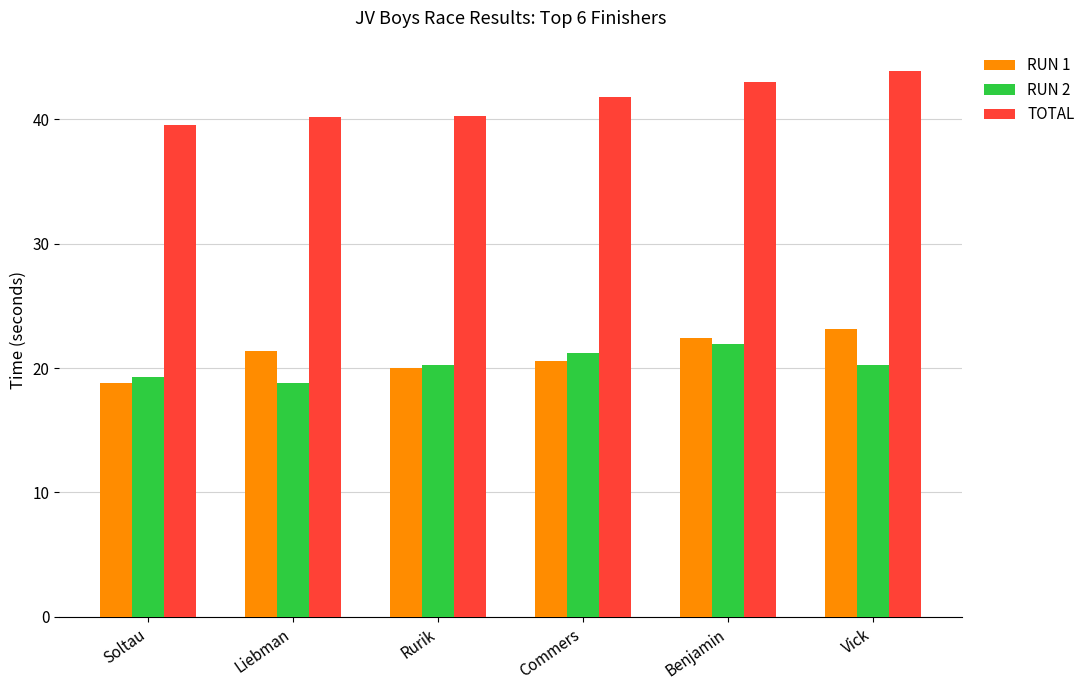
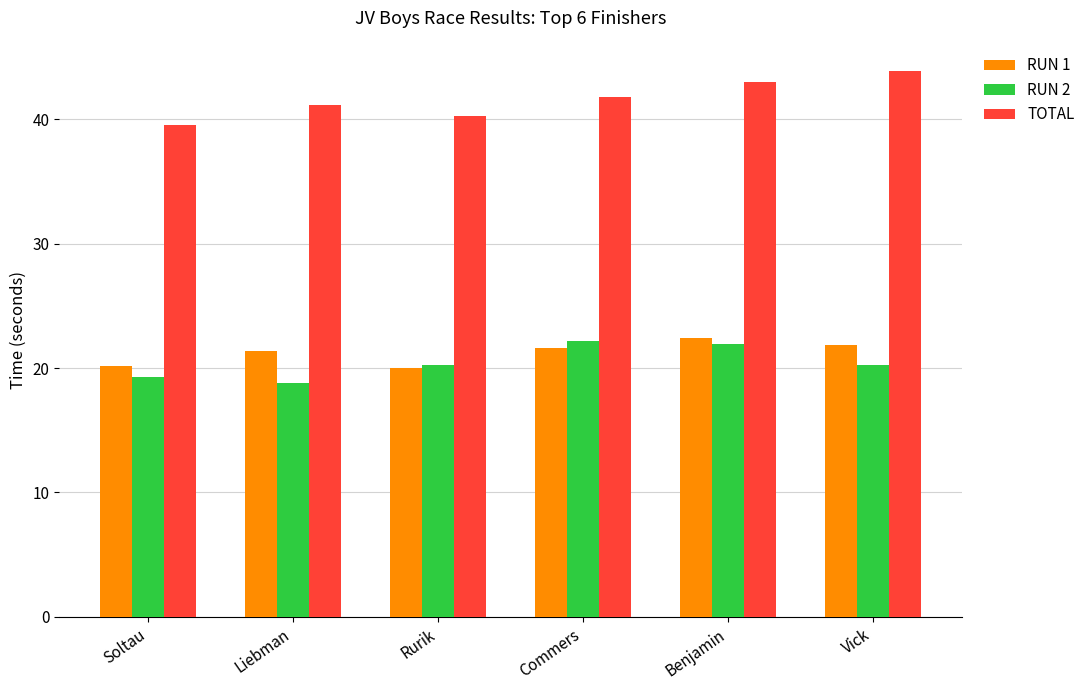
  {
    "RUN 1": {
-     "Soltau": 18.8,
+     "Soltau": 20.2,
      "Liebman": 21.4,
      "Rurik": 20.0,
-     "Commers": 20.6,
+     "Commers": 21.6,
      "Benjamin": 22.4,
-     "Vick": 23.1
+     "Vick": 21.9
    },
    "RUN 2": {
      "Soltau": 19.3,
      "Liebman": 18.8,
      "Rurik": 20.2,
-     "Commers": 21.2,
+     "Commers": 22.2,
      "Benjamin": 22.0,
      "Vick": 20.3
    },
    "TOTAL": {
      "Soltau": 39.5,
-     "Liebman": 40.2,
+     "Liebman": 41.1,
      "Rurik": 40.2,
      "Commers": 41.8,
      "Benjamin": 43.0,
      "Vick": 43.9
    }
  }
